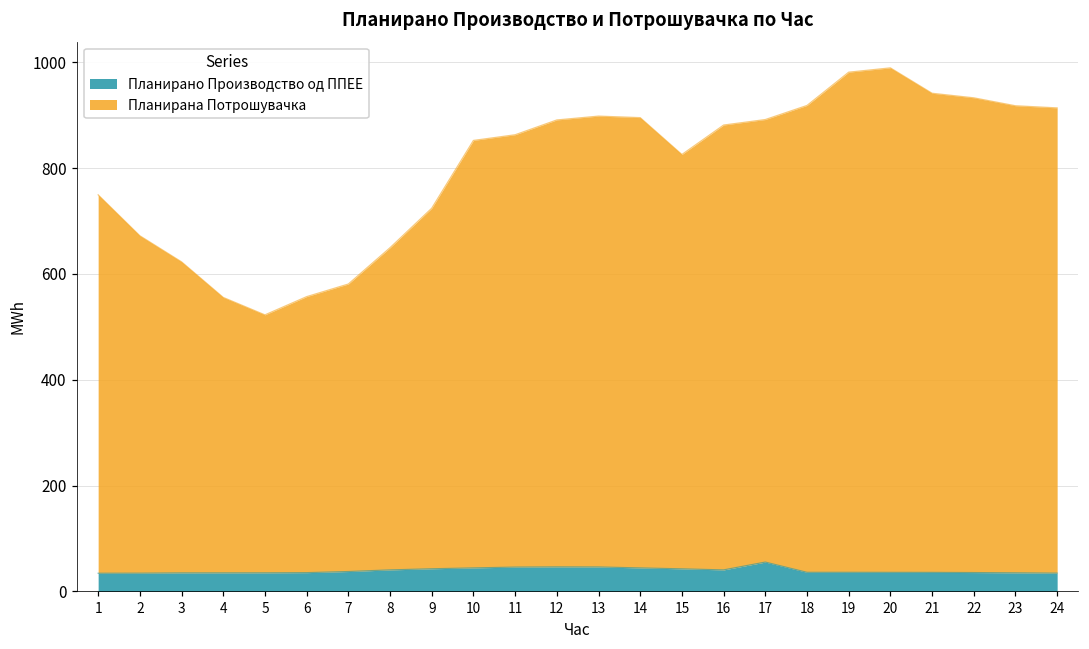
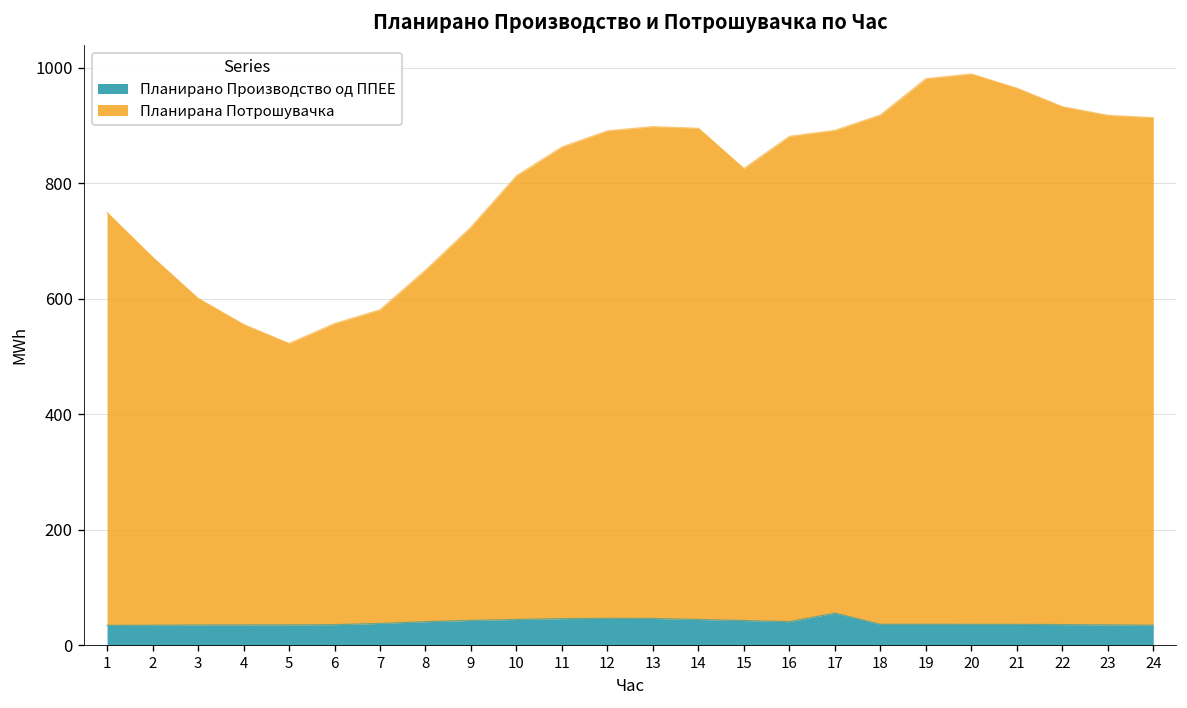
  {
    "Планирано Производство од ППЕЕ": {
      "1": 30,
      "2": 30,
      "3": 40,
      "4": 40,
      "5": 40,
      "6": 40,
      "7": 40,
      "8": 40,
      "9": 40,
      "10": 40,
      "11": 50,
      "12": 50,
      "13": 50,
      "14": 40,
      "15": 40,
      "16": 40,
      "17": 60,
      "18": 40,
      "19": 40,
      "20": 40,
      "21": 40,
      "22": 40,
      "23": 40,
      "24": 30
    },
    "Планирана Потрошувачка": {
      "1": 710,
      "2": 640,
-     "3": 590,
+     "3": 570,
      "4": 520,
      "5": 490,
      "6": 520,
      "7": 540,
      "8": 610,
      "9": 680,
-     "10": 810,
+     "10": 770,
      "11": 820,
      "12": 840,
      "13": 850,
      "14": 850,
      "15": 780,
      "16": 840,
      "17": 840,
      "18": 880,
      "19": 940,
      "20": 950,
-     "21": 910,
+     "21": 930,
      "22": 900,
      "23": 880,
      "24": 880
    }
  }
